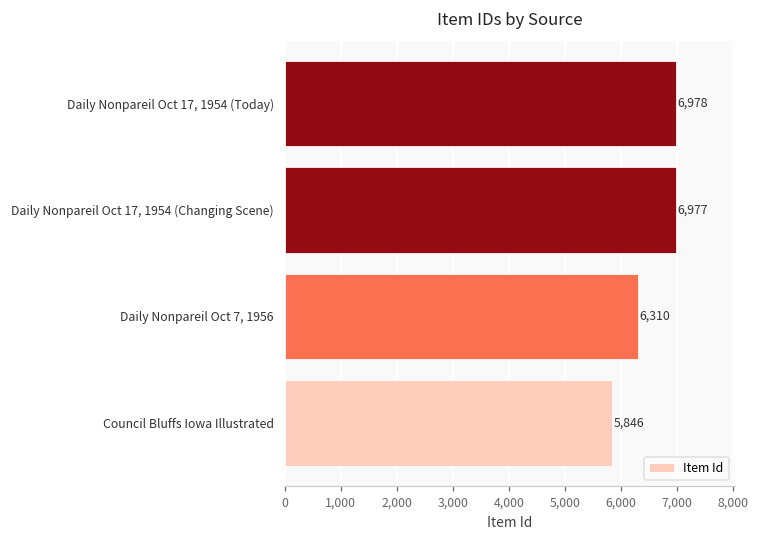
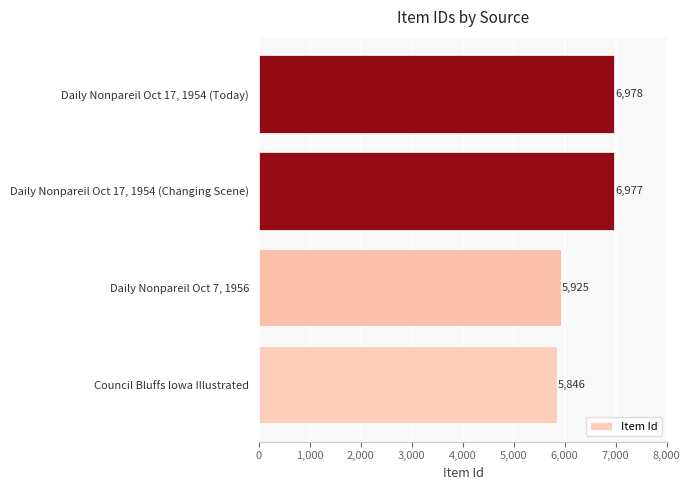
  {
    "Daily Nonpareil Oct 17, 1954 (Today)": "6,978",
    "Daily Nonpareil Oct 17, 1954 (Changing Scene)": "6,977",
-   "Daily Nonpareil Oct 7, 1956": "6,310",
+   "Daily Nonpareil Oct 7, 1956": "5,925",
    "Council Bluffs Iowa Illustrated": "5,846"
  }
